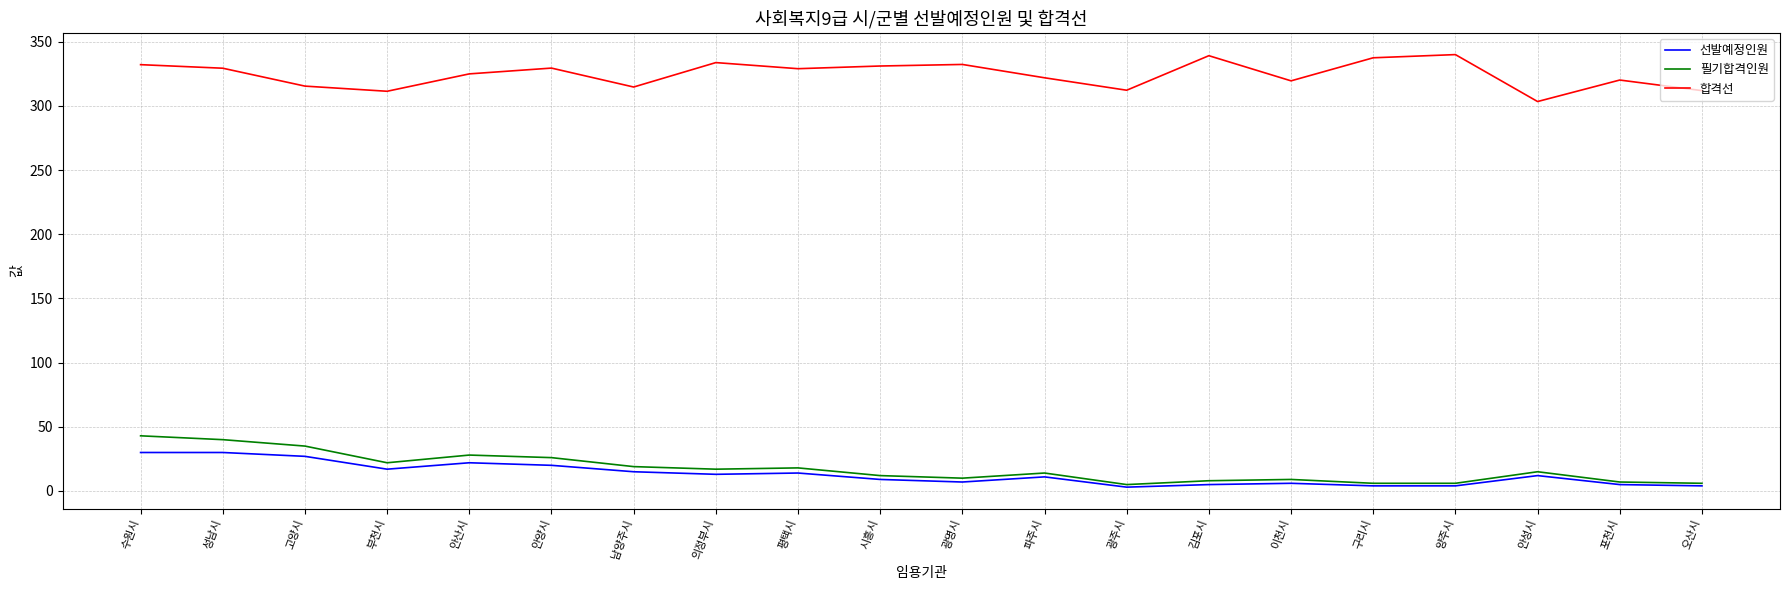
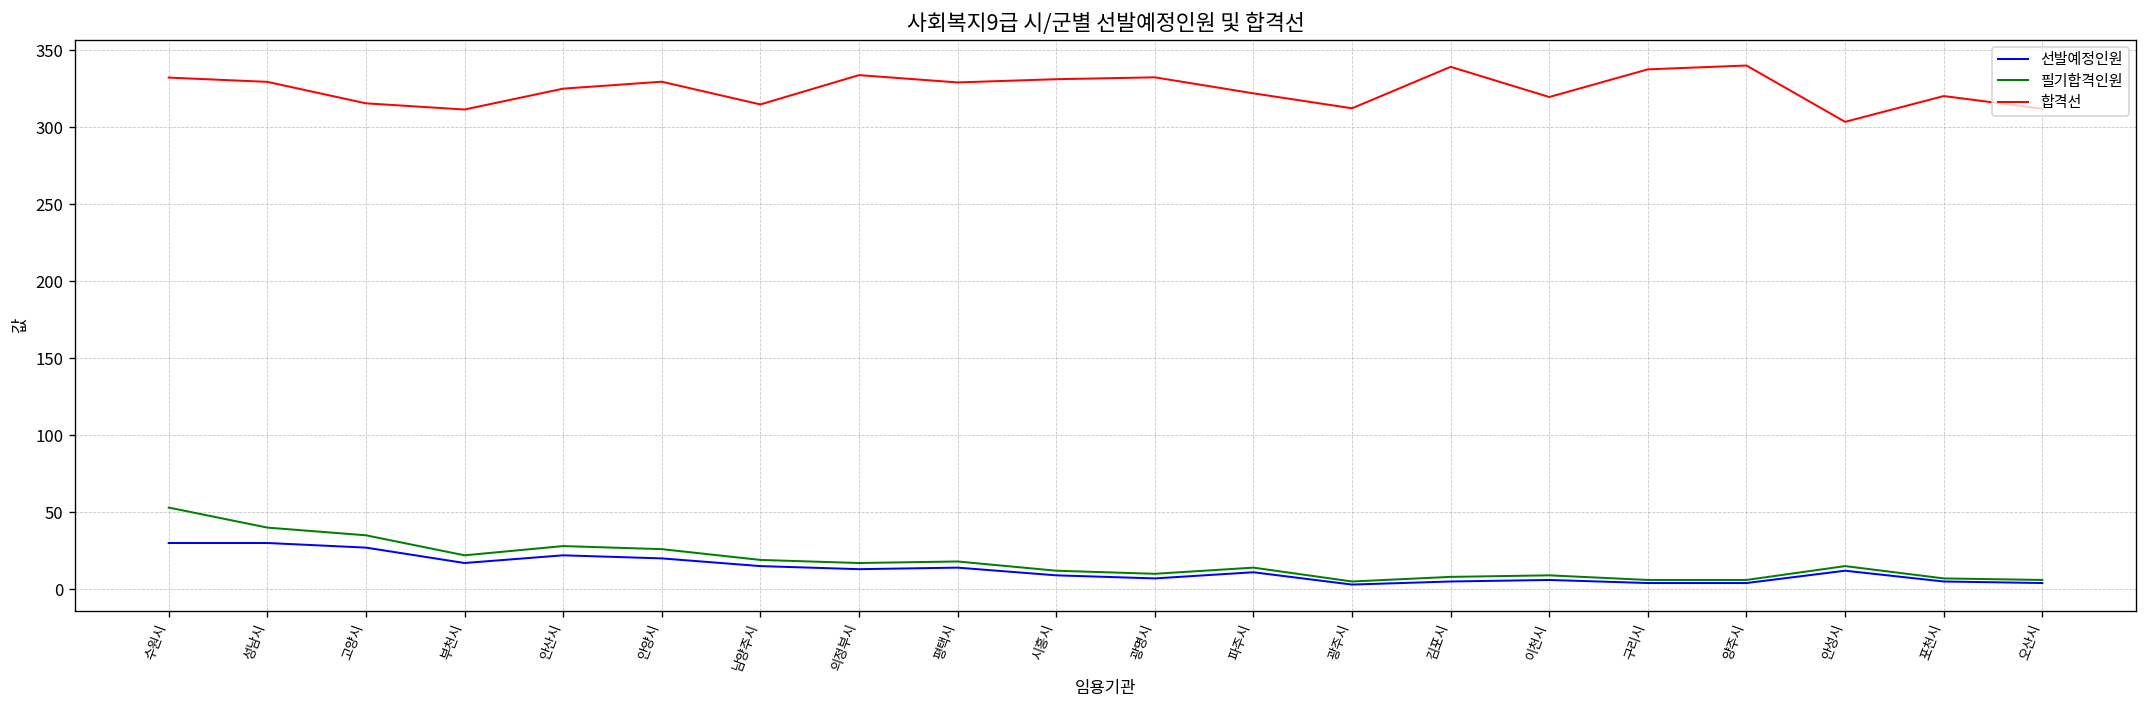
  {
    "선발예정인원": {
      "수원시": 30,
      "성남시": 30,
      "고양시": 27,
      "부천시": 17,
      "안산시": 22,
      "안양시": 20,
      "남양주시": 15,
      "의정부시": 13,
      "평택시": 14,
      "시흥시": 9,
      "광명시": 7,
      "파주시": 11,
      "김포시": 5,
      "이천시": 6,
      "구리시": 4,
      "양주시": 4,
      "안성시": 12,
      "포천시": 5,
      "오산시": 4
    },
    "필기합격인원": {
-     "수원시": 43,
+     "수원시": 53,
      "성남시": 40,
      "고양시": 35,
      "부천시": 22,
      "안산시": 28,
      "안양시": 26,
      "남양주시": 19,
      "의정부시": 17,
      "평택시": 18,
      "시흥시": 12,
      "광명시": 10,
      "파주시": 14,
      "김포시": 8,
      "이천시": 9,
      "구리시": 6,
      "양주시": 6,
      "안성시": 15,
      "포천시": 7,
      "오산시": 6
    },
    "합격선": {
      "수원시": 332,
      "성남시": 329,
      "고양시": 315,
      "부천시": 311,
      "안산시": 325,
      "안양시": 330,
      "남양주시": 315,
      "의정부시": 334,
      "평택시": 329,
      "시흥시": 331,
      "광명시": 332,
      "파주시": 322,
      "광주시": 312,
      "김포시": 339,
      "이천시": 320,
      "구리시": 338,
      "양주시": 340,
      "안성시": 303,
      "포천시": 320
    }
  }
